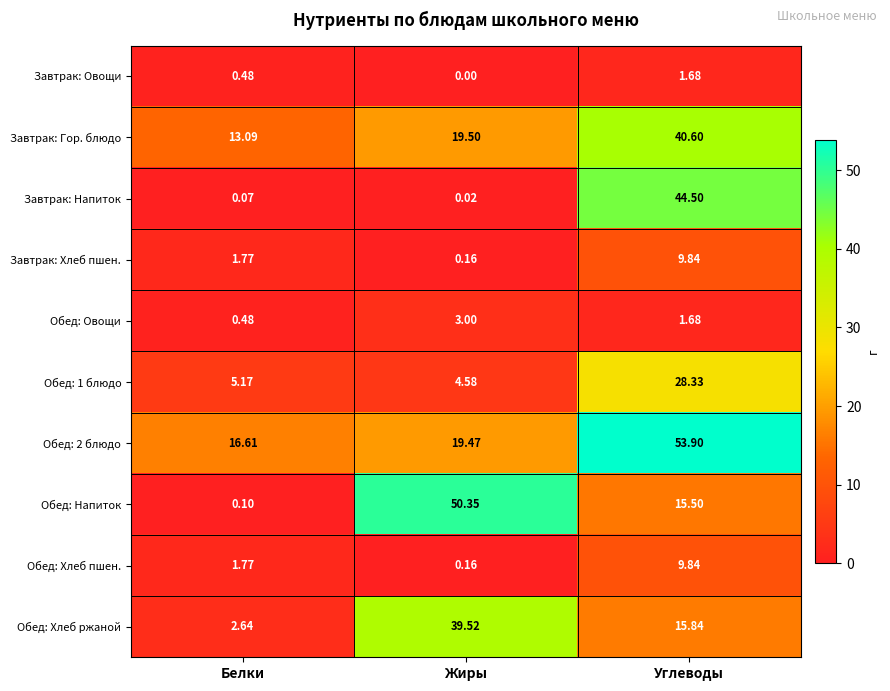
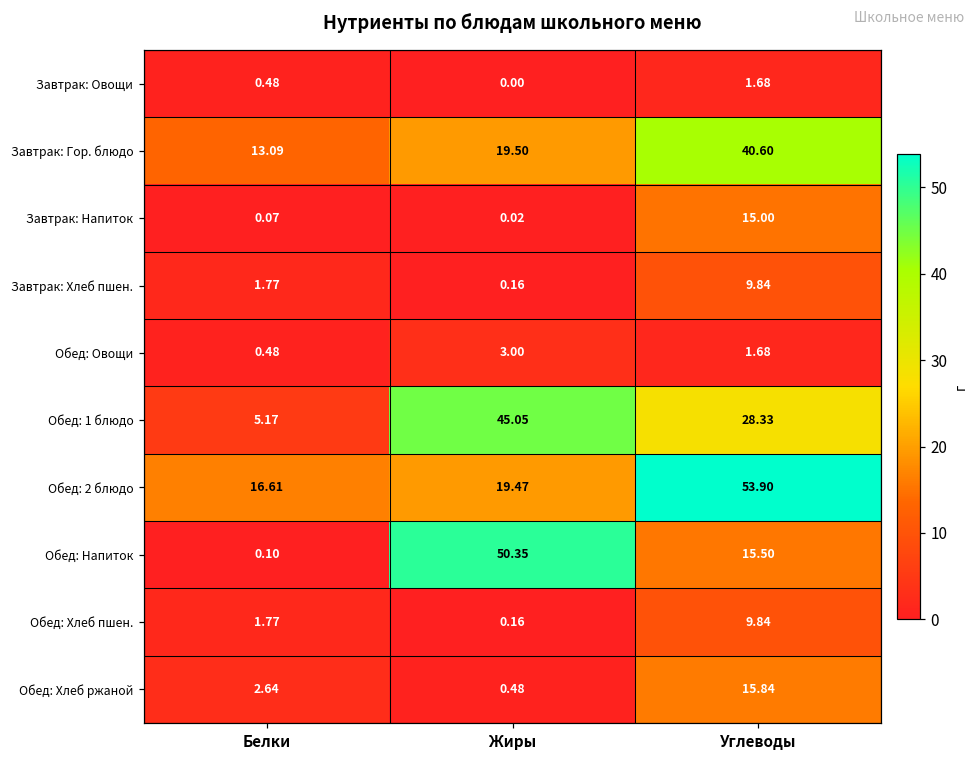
  {
    "Завтрак: Овощи": {
      "Белки": 0.48,
      "Жиры": 0.00,
      "Углеводы": 1.68
    },
    "Завтрак: Гор. блюдо": {
      "Белки": 13.09,
      "Жиры": 19.50,
      "Углеводы": 40.60
    },
    "Завтрак: Напиток": {
      "Белки": 0.07,
      "Жиры": 0.02,
-     "Углеводы": 44.50
+     "Углеводы": 15.00
    },
    "Завтрак: Хлеб пшен.": {
      "Белки": 1.77,
      "Жиры": 0.16,
      "Углеводы": 9.84
    },
    "Обед: Овощи": {
      "Белки": 0.48,
      "Жиры": 3.00,
      "Углеводы": 1.68
    },
    "Обед: 1 блюдо": {
      "Белки": 5.17,
-     "Жиры": 4.58,
+     "Жиры": 45.05,
      "Углеводы": 28.33
    },
    "Обед: 2 блюдо": {
      "Белки": 16.61,
      "Жиры": 19.47,
      "Углеводы": 53.90
    },
    "Обед: Напиток": {
      "Белки": 0.10,
      "Жиры": 50.35,
      "Углеводы": 15.50
    },
    "Обед: Хлеб пшен.": {
      "Белки": 1.77,
      "Жиры": 0.16,
      "Углеводы": 9.84
    },
    "Обед: Хлеб ржаной": {
      "Белки": 2.64,
-     "Жиры": 39.52,
+     "Жиры": 0.48,
      "Углеводы": 15.84
    }
  }
